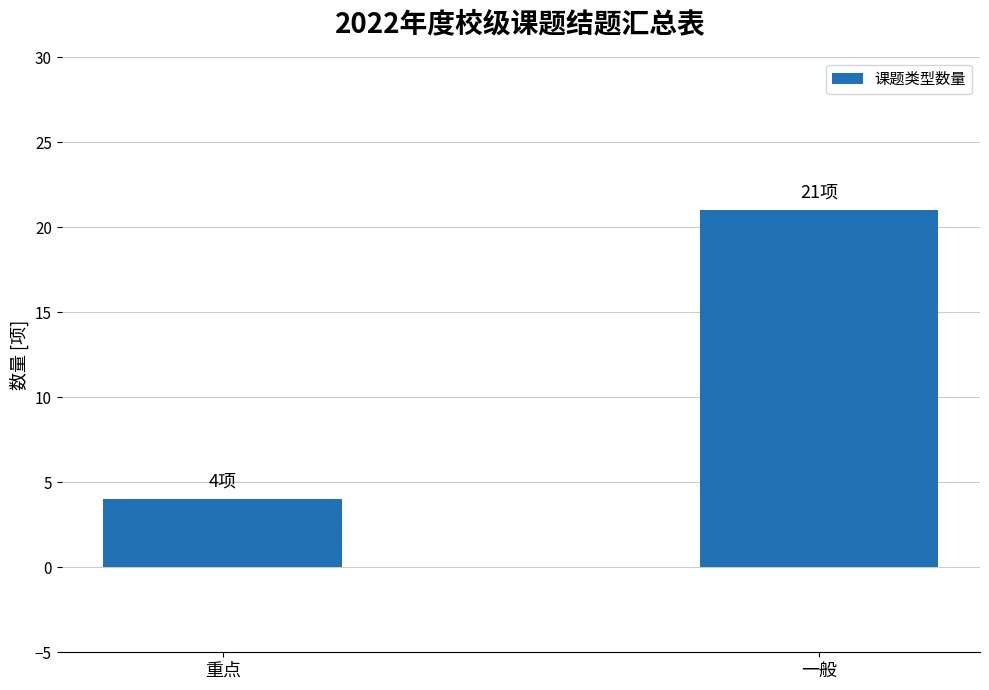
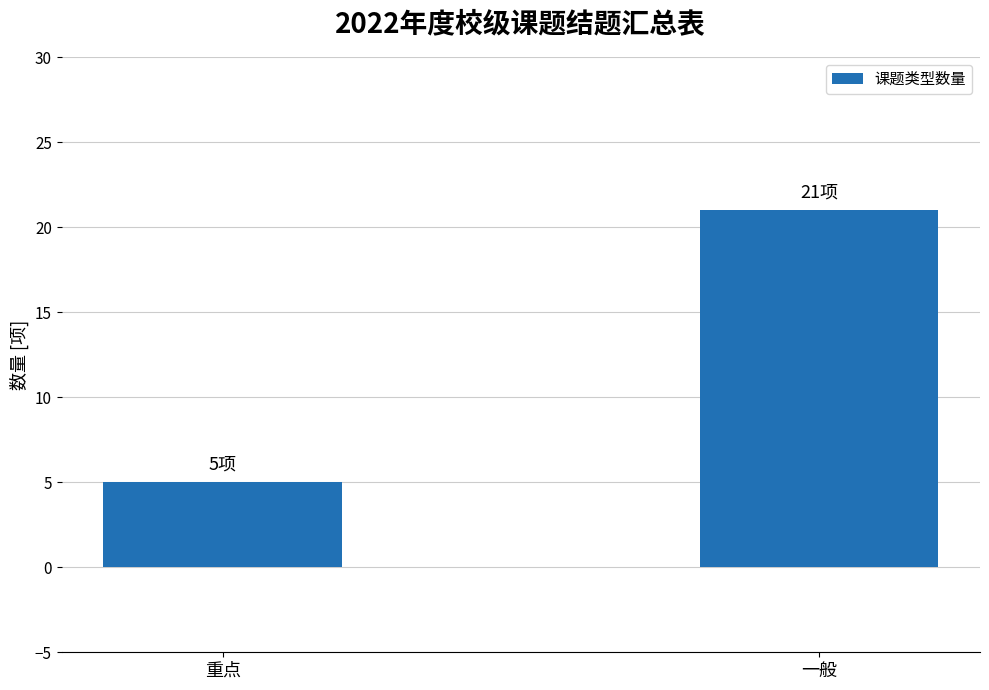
  {
-   "重点": "4项",
+   "重点": "5项",
    "一般": "21项"
  }
